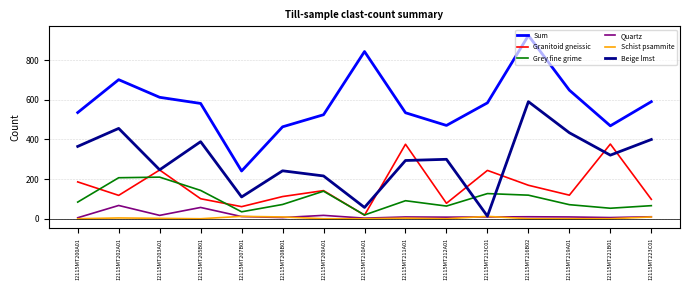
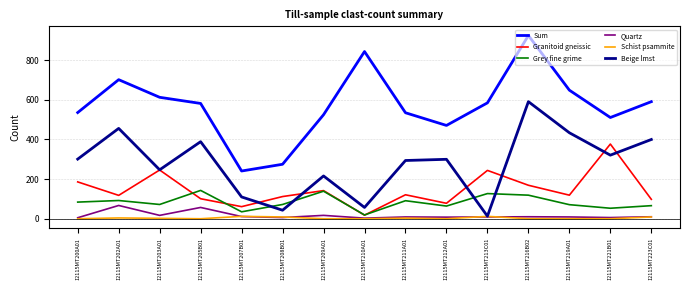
  {
    "Sum": {
      "12115MT200A01": 540,
      "12115MT202A01": 700,
      "12115MT203A01": 610,
      "12115MT205B01": 580,
      "12115MT207B01": 240,
-     "12115MT208B01": 460,
+     "12115MT208B01": 280,
      "12115MT209A01": 530,
      "12115MT210A01": 840,
      "12115MT211A01": 540,
      "12115MT212A01": 470,
      "12115MT213C01": 590,
      "12115MT219A01": 650,
-     "12115MT221B01": 470,
+     "12115MT221B01": 510,
      "12115MT223C01": 590
    },
    "Granitoid gneissic": {
      "12115MT200A01": 190,
      "12115MT202A01": 120,
      "12115MT205B01": 100,
      "12115MT207B01": 60,
      "12115MT208B01": 110,
-     "12115MT211A01": 380,
+     "12115MT211A01": 120,
      "12115MT212A01": 80,
      "12115MT213C01": 240,
      "12115MT216B02": 170,
      "12115MT219A01": 120,
      "12115MT221B01": 380,
      "12115MT223C01": 100
    },
    "Grey fine grime": {
      "12115MT200A01": 80,
-     "12115MT202A01": 210,
-     "12115MT203A01": 210,
+     "12115MT202A01": 90,
+     "12115MT203A01": 70,
      "12115MT205B01": 140,
      "12115MT207B01": 40,
      "12115MT208B01": 70,
      "12115MT211A01": 90,
      "12115MT212A01": 60,
      "12115MT213C01": 130,
      "12115MT216B02": 120,
      "12115MT219A01": 70,
      "12115MT221B01": 50,
      "12115MT223C01": 70
    },
    "Quartz": {
      "12115MT202A01": 70,
      "12115MT203A01": 20,
      "12115MT205B01": 60,
      "12115MT209A01": 20
    },
    "Schist psammite": {
      "12115MT202A01": 0,
      "12115MT203A01": 0,
      "12115MT205B01": 0,
      "12115MT209A01": 0
    },
    "Beige lmst": {
-     "12115MT200A01": 370,
+     "12115MT200A01": 300,
      "12115MT202A01": 460,
      "12115MT205B01": 390,
      "12115MT207B01": 110,
-     "12115MT208B01": 240,
+     "12115MT208B01": 40,
      "12115MT209A01": 220,
      "12115MT210A01": 60,
      "12115MT211A01": 290,
      "12115MT212A01": 300,
      "12115MT216B02": 590,
      "12115MT219A01": 430,
      "12115MT221B01": 320,
      "12115MT223C01": 400
    }
  }
